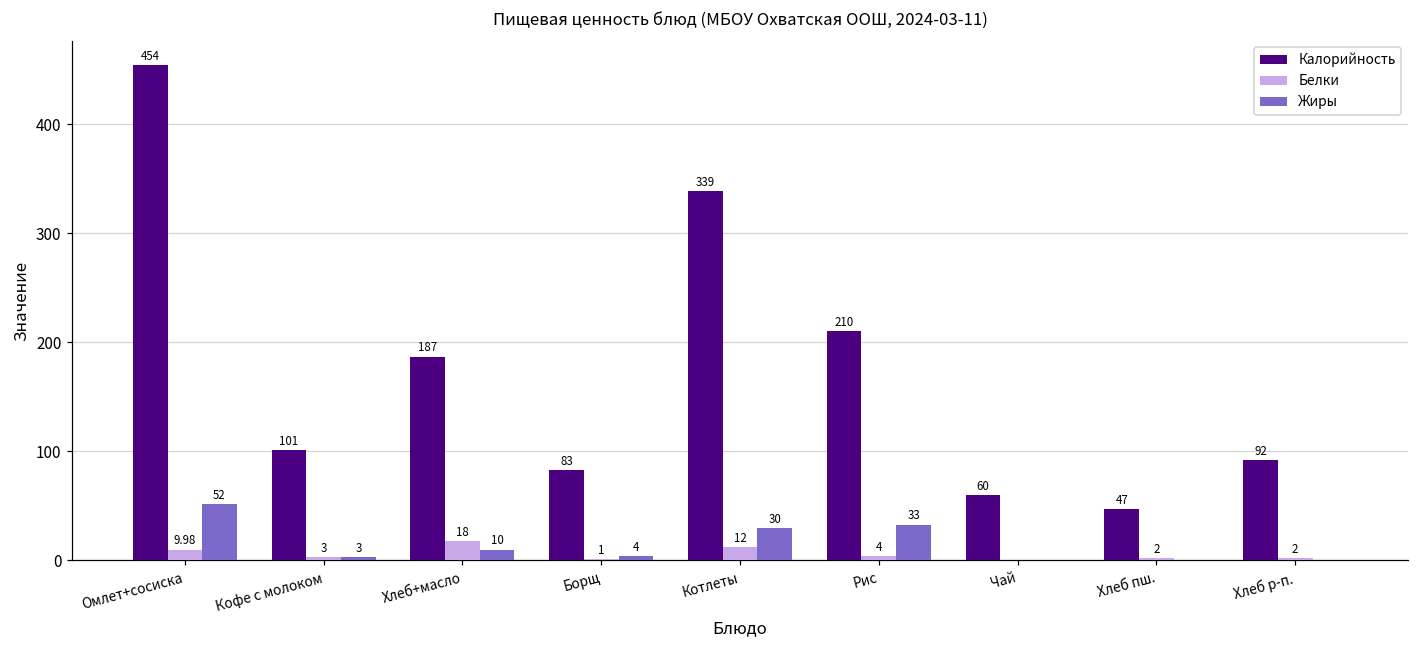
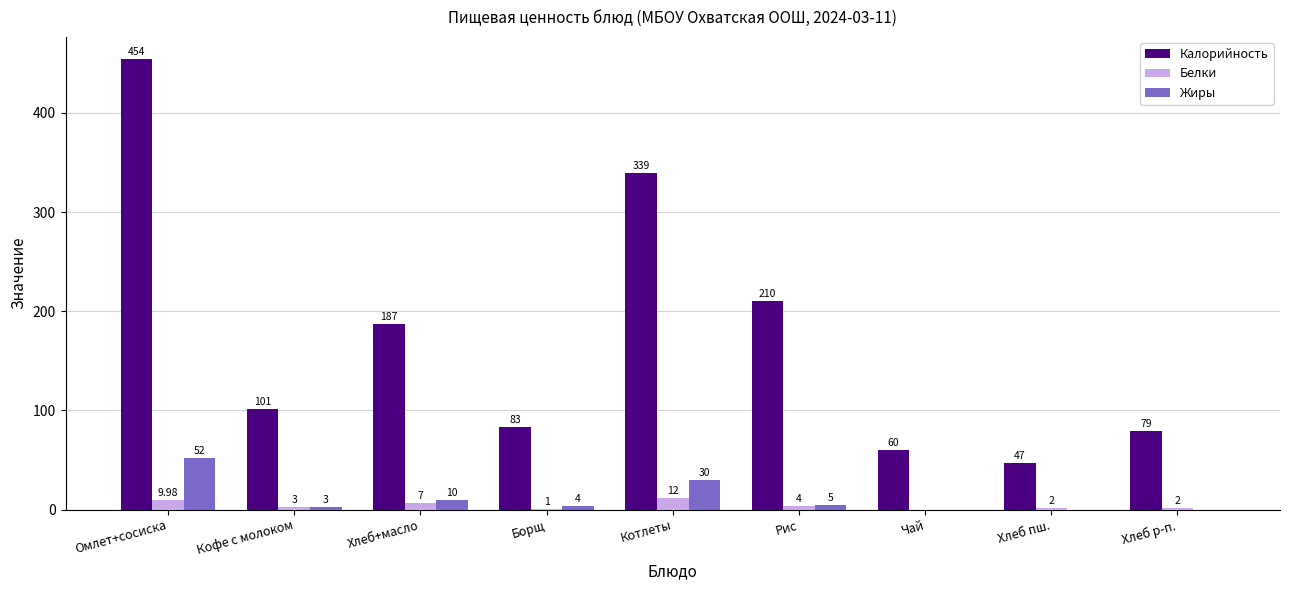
  {
    "Калорийность": {
      "Омлет+сосиска": 454,
      "Кофе с молоком": 101,
      "Хлеб+масло": 187,
      "Борщ": 83,
      "Котлеты": 339,
      "Рис": 210,
      "Чай": 60,
      "Хлеб пш.": 47,
-     "Хлеб р-п.": 92
+     "Хлеб р-п.": 79
    },
    "Белки": {
      "Омлет+сосиска": 9.98,
      "Кофе с молоком": 3,
-     "Хлеб+масло": 18,
+     "Хлеб+масло": 7,
      "Борщ": 1,
      "Котлеты": 12,
      "Рис": 4,
      "Хлеб пш.": 2,
      "Хлеб р-п.": 2
    },
    "Жиры": {
      "Омлет+сосиска": 52,
      "Кофе с молоком": 3,
      "Хлеб+масло": 10,
      "Борщ": 4,
      "Котлеты": 30,
-     "Рис": 33
+     "Рис": 5
    }
  }
